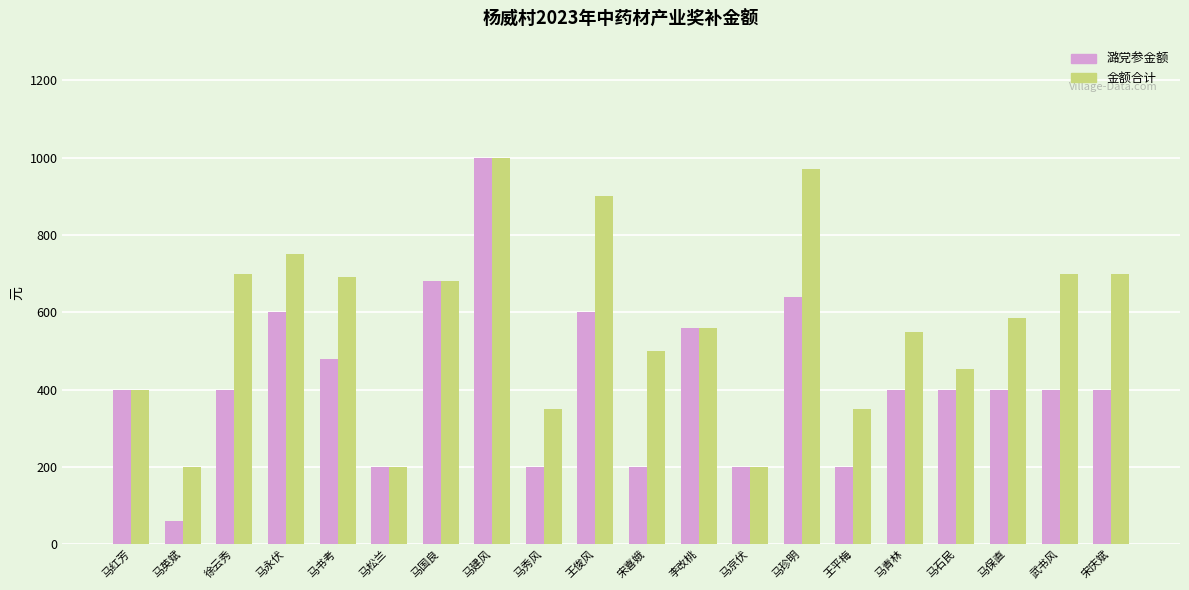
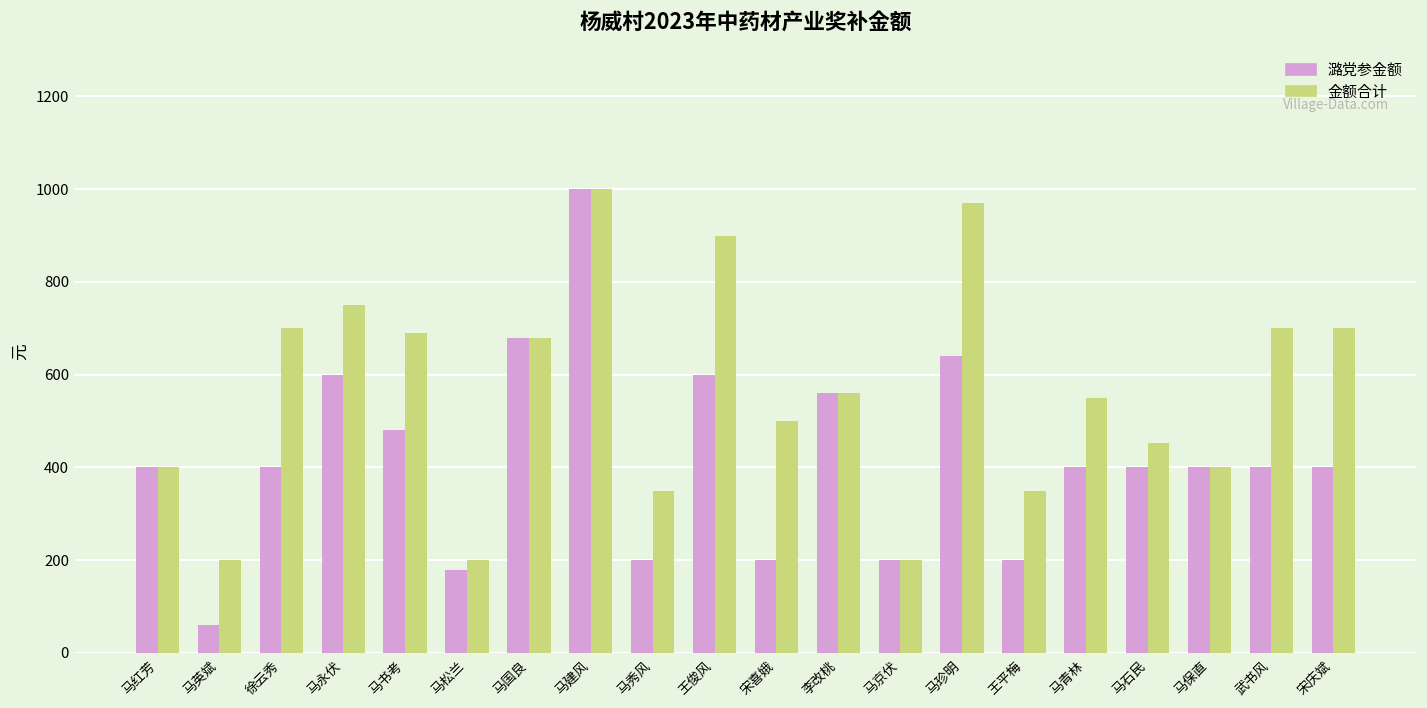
  {
    "潞党参金额": {
      "马红芳": 400,
      "马英斌": 60,
      "徐云秀": 400,
      "马永伏": 600,
      "马书考": 480,
-     "马松兰": 200,
+     "马松兰": 180,
      "马国良": 680,
      "马建风": 1000,
      "马秀风": 200,
      "王俊风": 600,
      "宋喜娥": 200,
      "李改桃": 560,
      "马京伏": 200,
      "马珍明": 640,
      "王平梅": 200,
      "马青林": 400,
      "马石民": 400,
      "马保直": 400,
      "武书风": 400,
      "宋庆斌": 400
    },
    "金额合计": {
      "马红芳": 400,
      "马英斌": 200,
      "徐云秀": 700,
      "马永伏": 750,
      "马书考": 690,
      "马松兰": 200,
      "马国良": 680,
      "马建风": 1000,
      "马秀风": 350,
      "王俊风": 900,
      "宋喜娥": 500,
      "李改桃": 560,
      "马京伏": 200,
      "马珍明": 970,
      "王平梅": 350,
      "马青林": 550,
      "马石民": 450,
-     "马保直": 590,
+     "马保直": 400,
      "武书风": 700,
      "宋庆斌": 700
    }
  }
